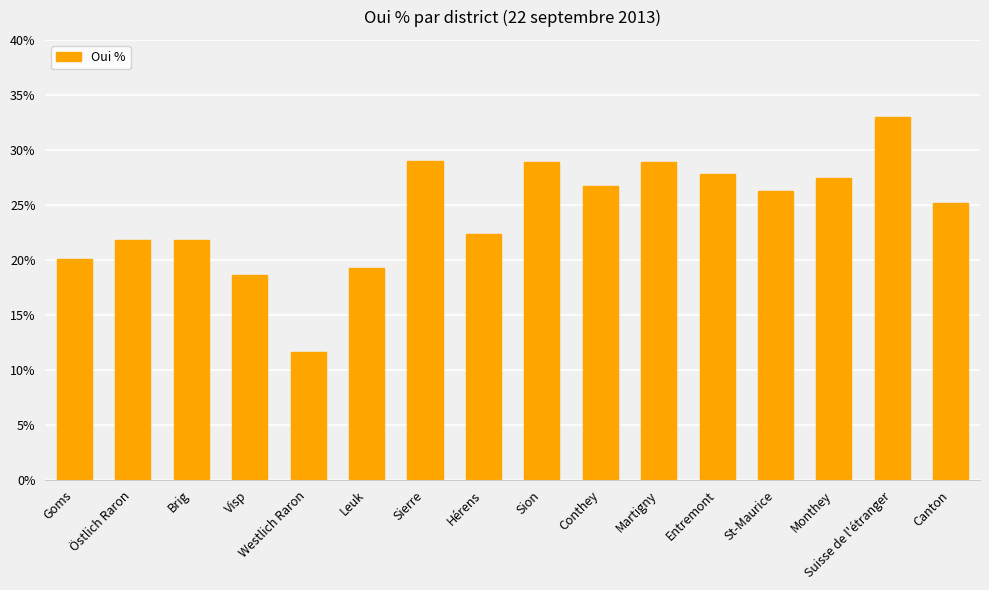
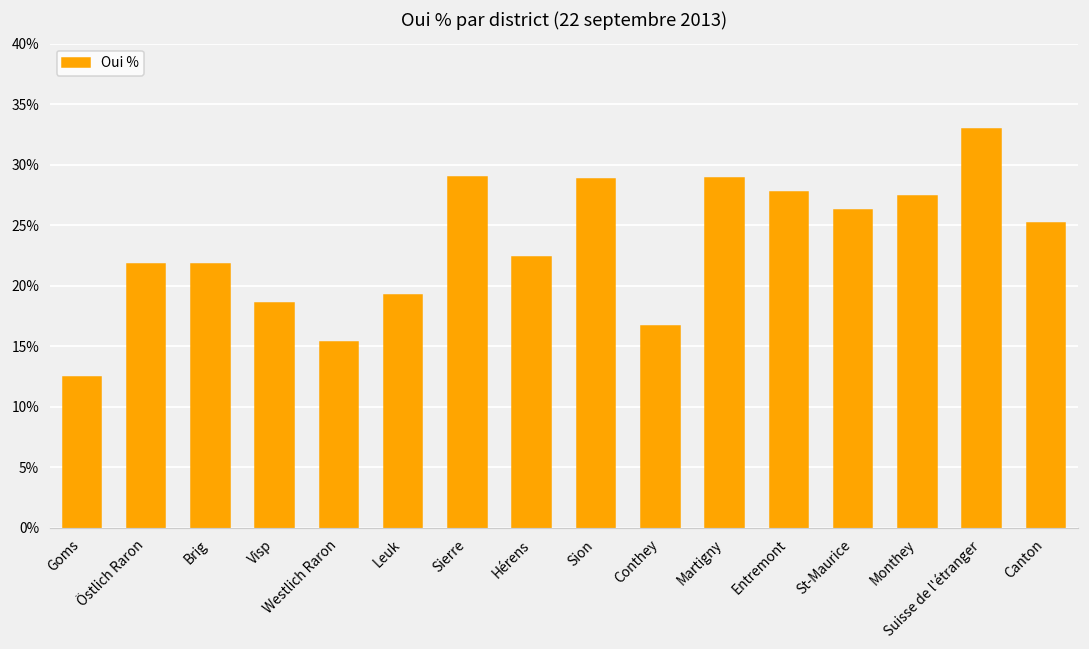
  {
-   "Goms": "20.1%",
+   "Goms": "12.5%",
    "Östlich Raron": "21.8%",
    "Brig": "21.8%",
    "Visp": "18.6%",
-   "Westlich Raron": "11.6%",
+   "Westlich Raron": "15.3%",
    "Leuk": "19.2%",
    "Sierre": "29.0%",
    "Hérens": "22.4%",
    "Sion": "28.9%",
-   "Conthey": "26.7%",
+   "Conthey": "16.6%",
    "Martigny": "28.9%",
    "Entremont": "27.8%",
    "St-Maurice": "26.3%",
    "Monthey": "27.5%",
    "Suisse de l'étranger": "33.0%",
    "Canton": "25.2%"
  }
